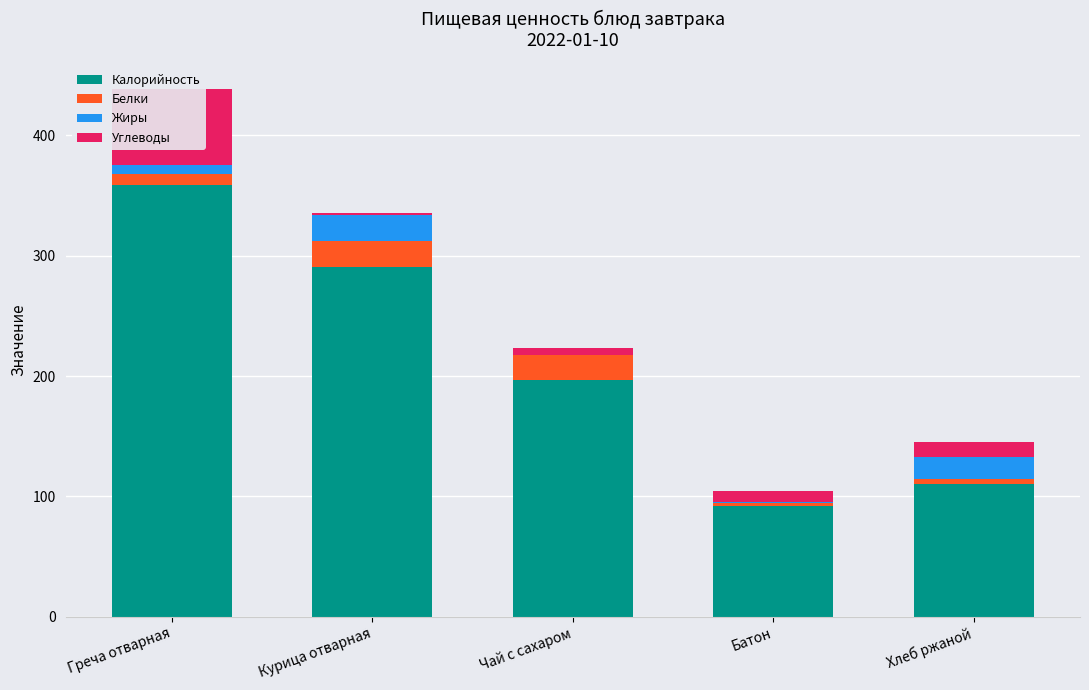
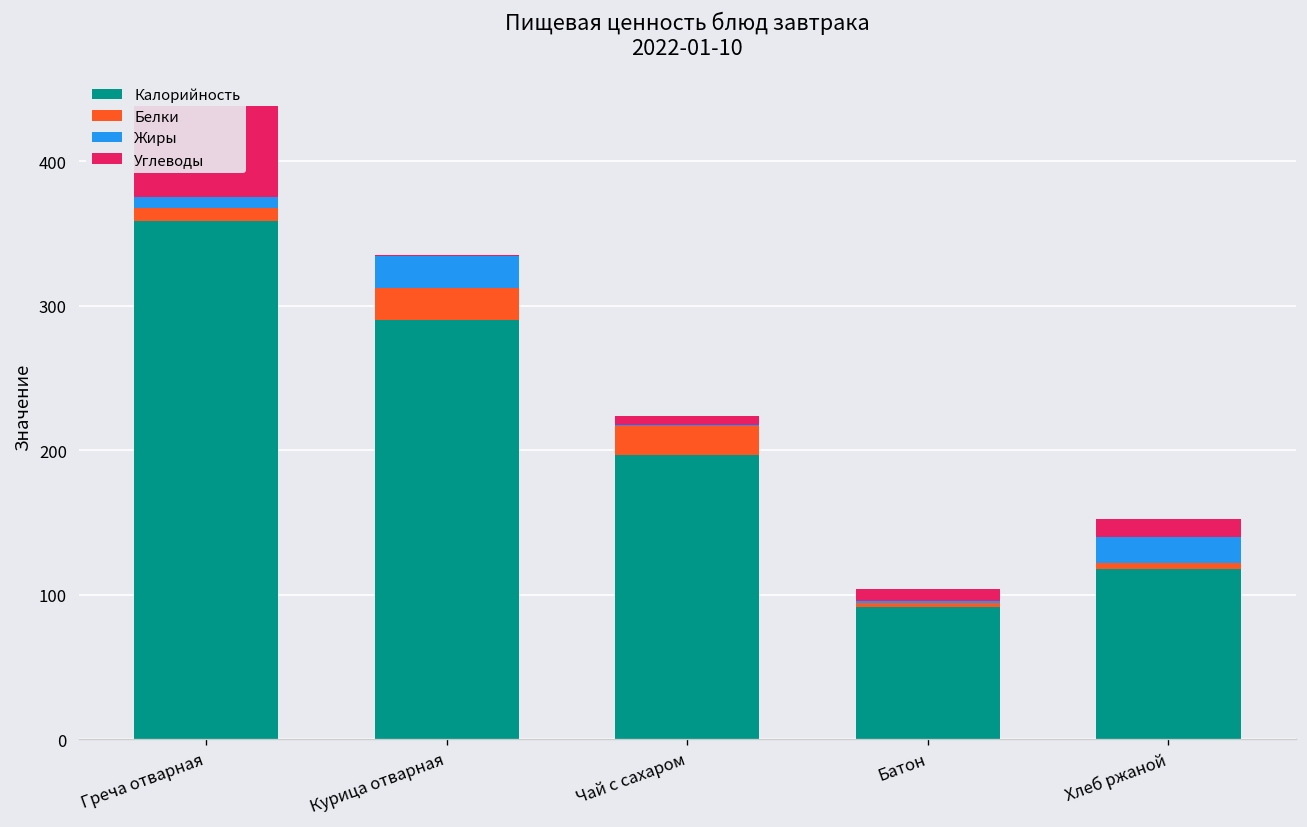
  {
    "Калорийность": {
      "Греча отварная": 359,
      "Курица отварная": 290,
      "Чай с сахаром": 197,
      "Батон": 92,
-     "Хлеб ржаной": 111
+     "Хлеб ржаной": 118
    },
    "Белки": {
      "Греча отварная": 9,
      "Курица отварная": 22,
      "Чай с сахаром": 20,
      "Батон": 3,
      "Хлеб ржаной": 4
    },
    "Жиры": {
      "Греча отварная": 8,
      "Курица отварная": 22,
      "Хлеб ржаной": 18
    },
    "Углеводы": {
      "Чай с сахаром": 7,
      "Батон": 9,
      "Хлеб ржаной": 12
    }
  }
